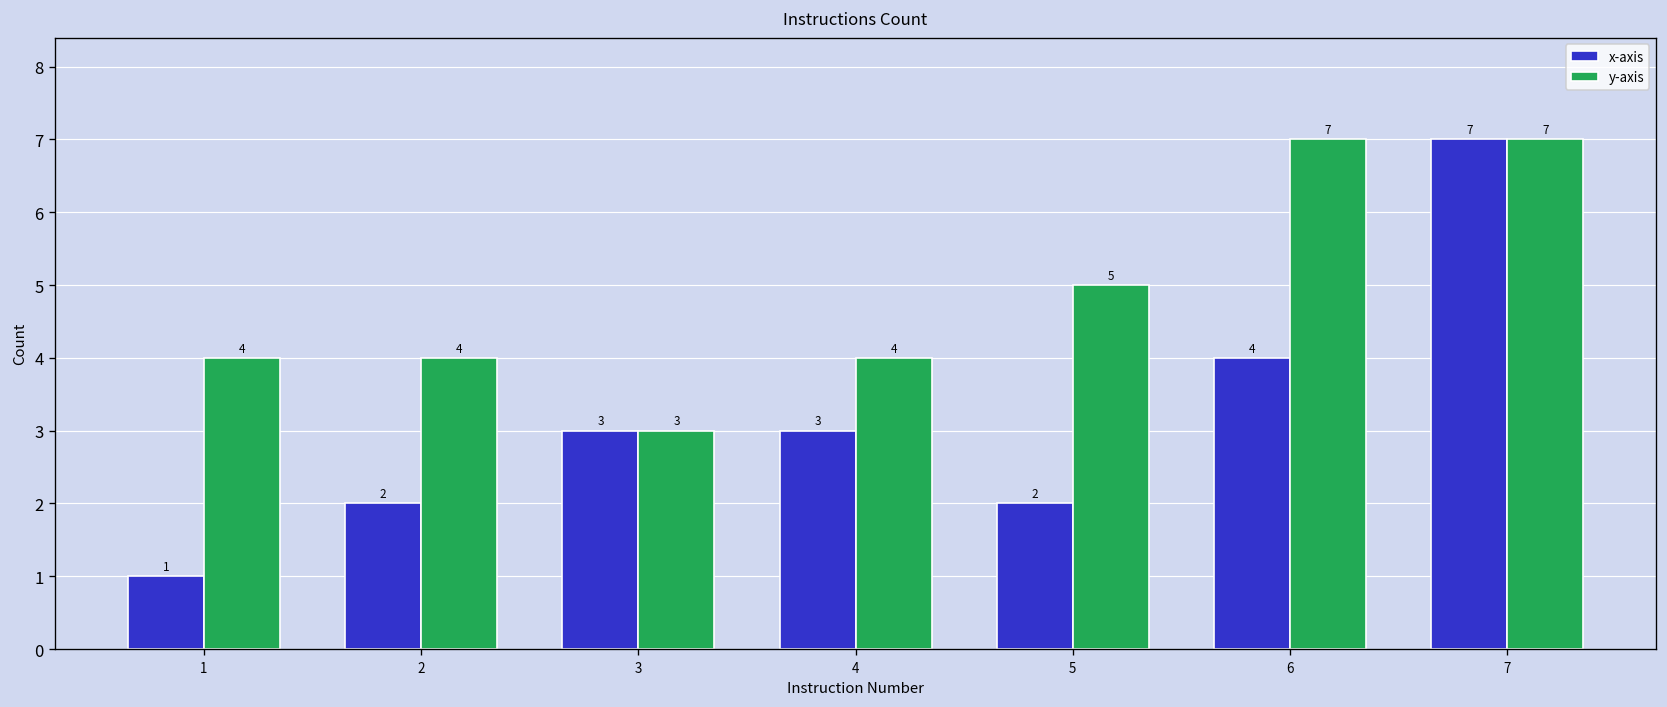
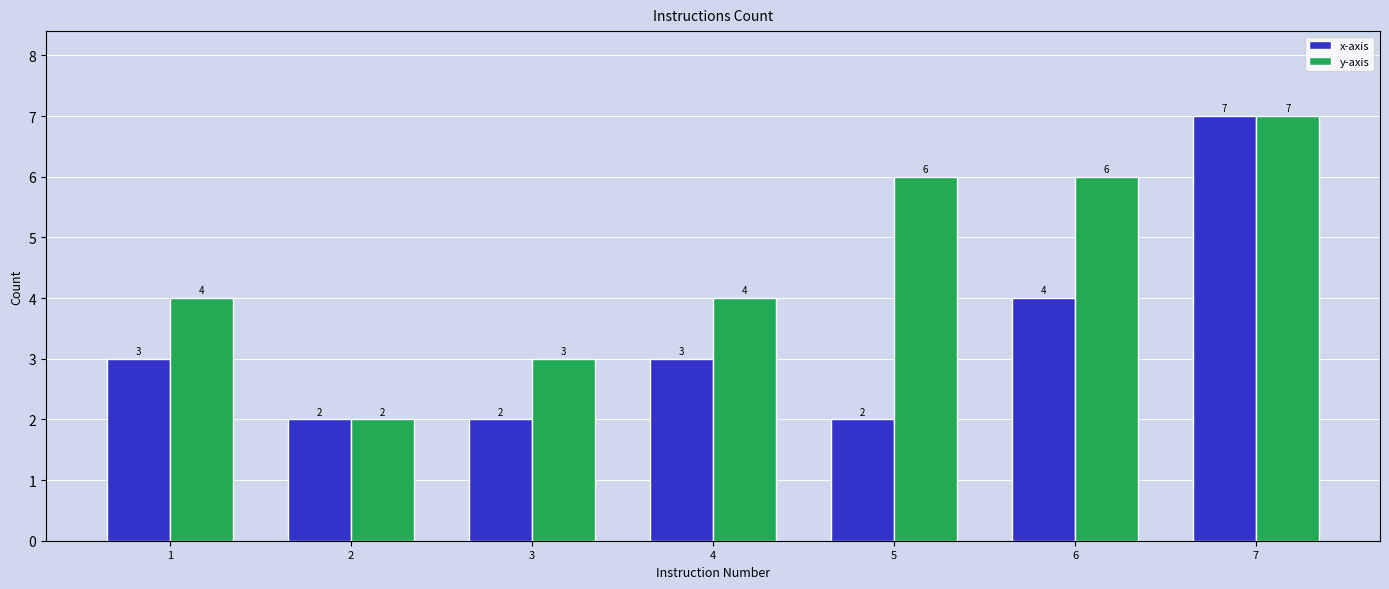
  {
    "x-axis": {
-     "1": 1,
+     "1": 3,
      "2": 2,
-     "3": 3,
+     "3": 2,
      "4": 3,
      "5": 2,
      "6": 4,
      "7": 7
    },
    "y-axis": {
      "1": 4,
-     "2": 4,
+     "2": 2,
      "3": 3,
      "4": 4,
-     "5": 5,
-     "6": 7,
+     "5": 6,
+     "6": 6,
      "7": 7
    }
  }
